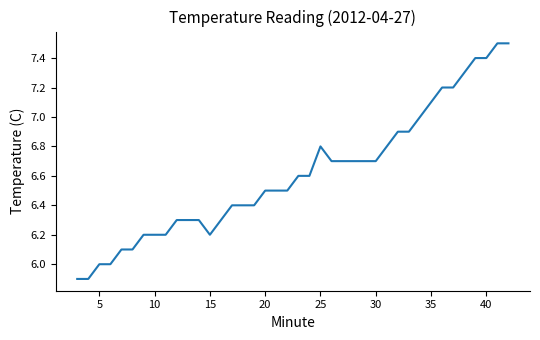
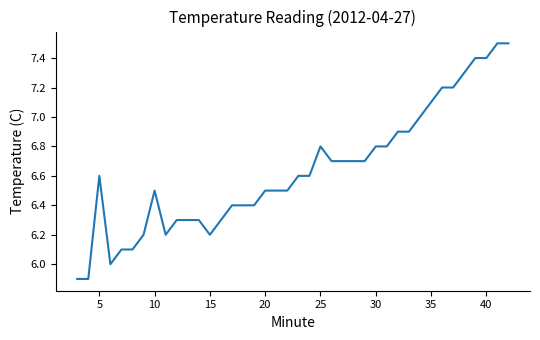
  {
-   "5": 6.0,
-   "10": 6.2,
+   "5": 6.6,
+   "10": 6.5,
    "15": 6.2,
    "20": 6.5,
    "25": 6.8,
-   "30": 6.7,
+   "30": 6.8,
    "35": 7.1,
    "40": 7.4
  }
